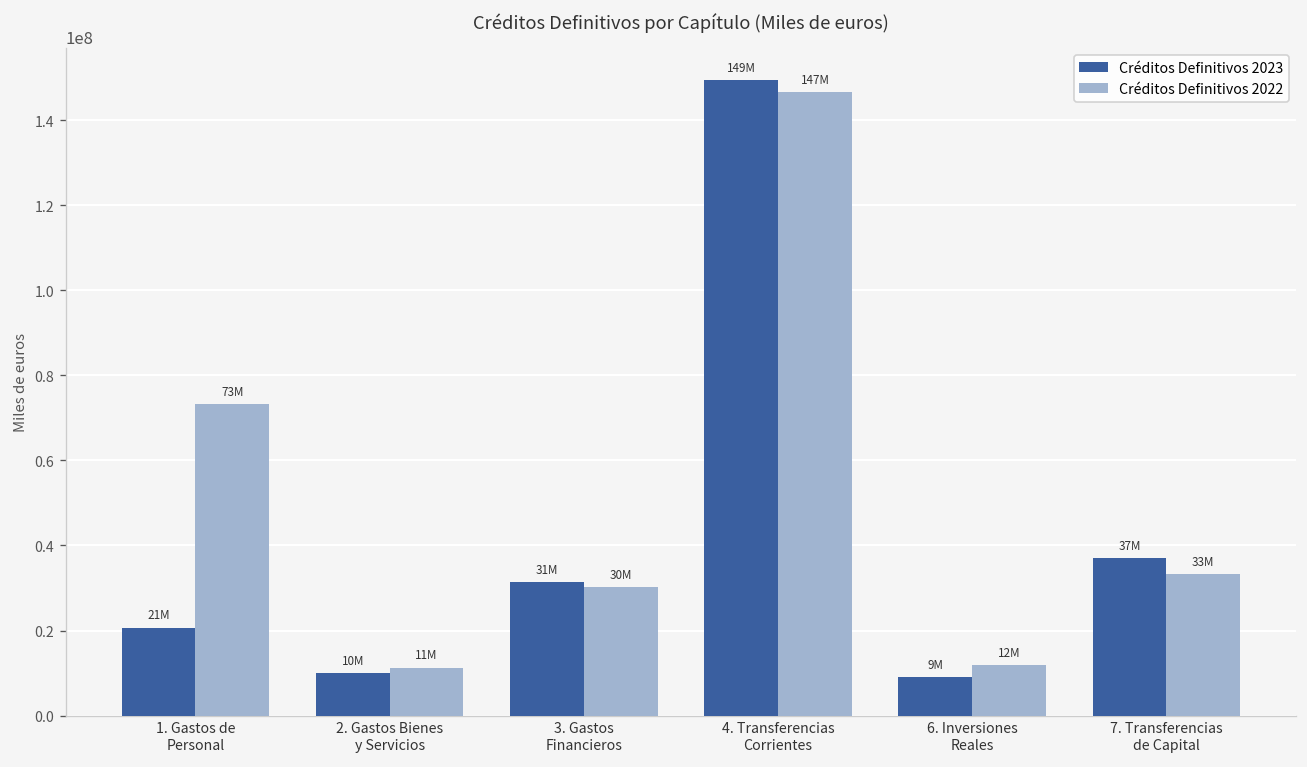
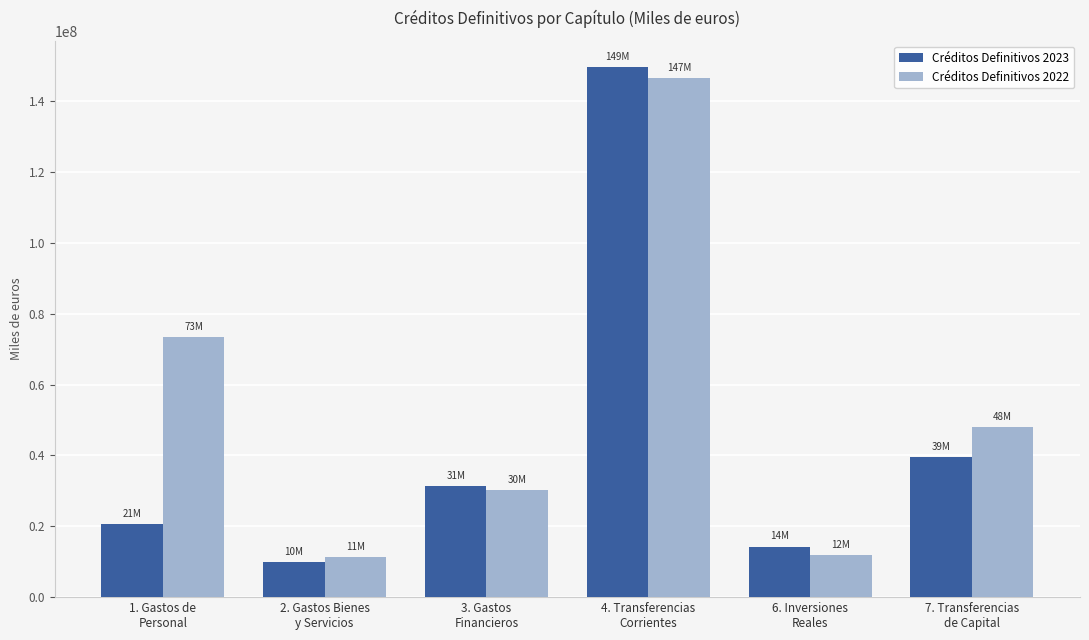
  {
    "Créditos Definitivos 2023": {
      "1. Gastos de Personal": "21M",
      "2. Gastos Bienes y Servicios": "10M",
      "3. Gastos Financieros": "31M",
      "4. Transferencias Corrientes": "149M",
-     "6. Inversiones Reales": "9M",
-     "7. Transferencias de Capital": "37M"
+     "6. Inversiones Reales": "14M",
+     "7. Transferencias de Capital": "39M"
    },
    "Créditos Definitivos 2022": {
      "1. Gastos de Personal": "73M",
      "2. Gastos Bienes y Servicios": "11M",
      "3. Gastos Financieros": "30M",
      "4. Transferencias Corrientes": "147M",
      "6. Inversiones Reales": "12M",
-     "7. Transferencias de Capital": "33M"
+     "7. Transferencias de Capital": "48M"
    }
  }
